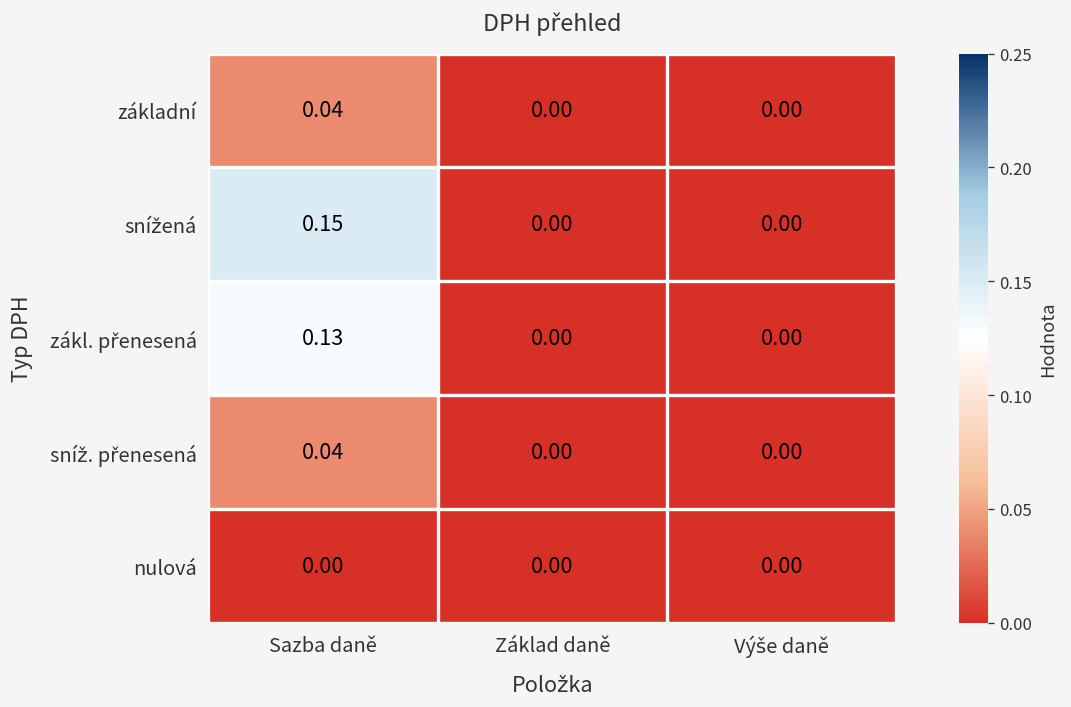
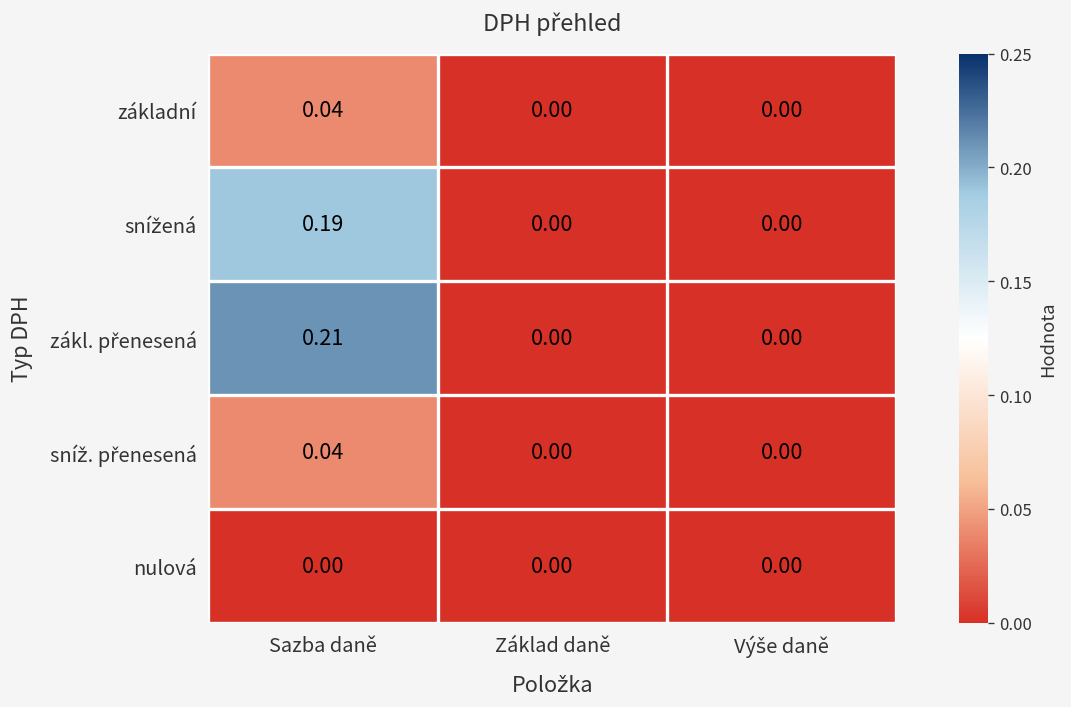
  {
    "základní": {
      "Sazba daně": 0.04,
      "Základ daně": 0.00,
      "Výše daně": 0.00
    },
    "snížená": {
-     "Sazba daně": 0.15,
+     "Sazba daně": 0.19,
      "Základ daně": 0.00,
      "Výše daně": 0.00
    },
    "zákl. přenesená": {
-     "Sazba daně": 0.13,
+     "Sazba daně": 0.21,
      "Základ daně": 0.00,
      "Výše daně": 0.00
    },
    "sníž. přenesená": {
      "Sazba daně": 0.04,
      "Základ daně": 0.00,
      "Výše daně": 0.00
    },
    "nulová": {
      "Sazba daně": 0.00,
      "Základ daně": 0.00,
      "Výše daně": 0.00
    }
  }
